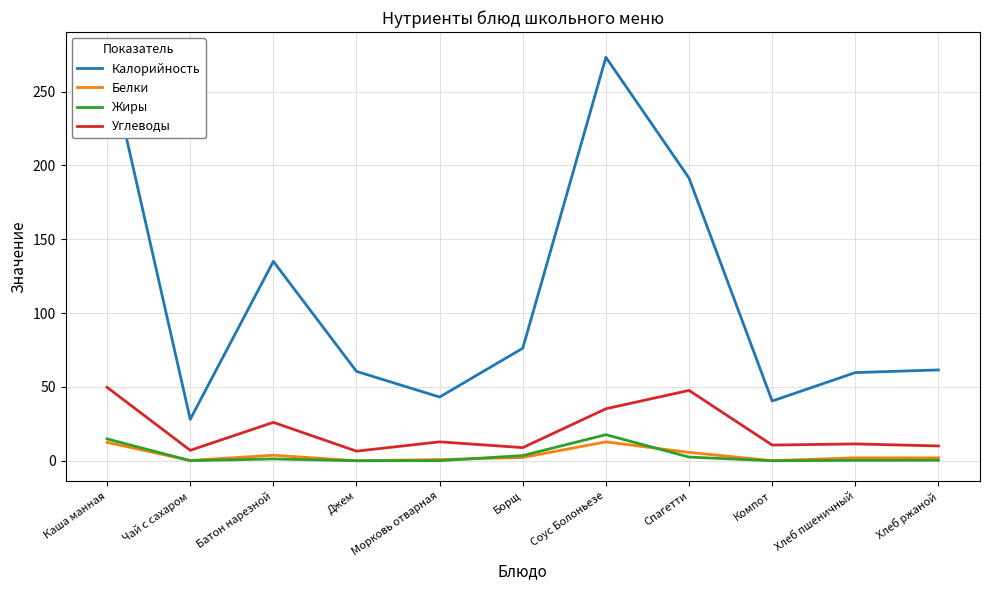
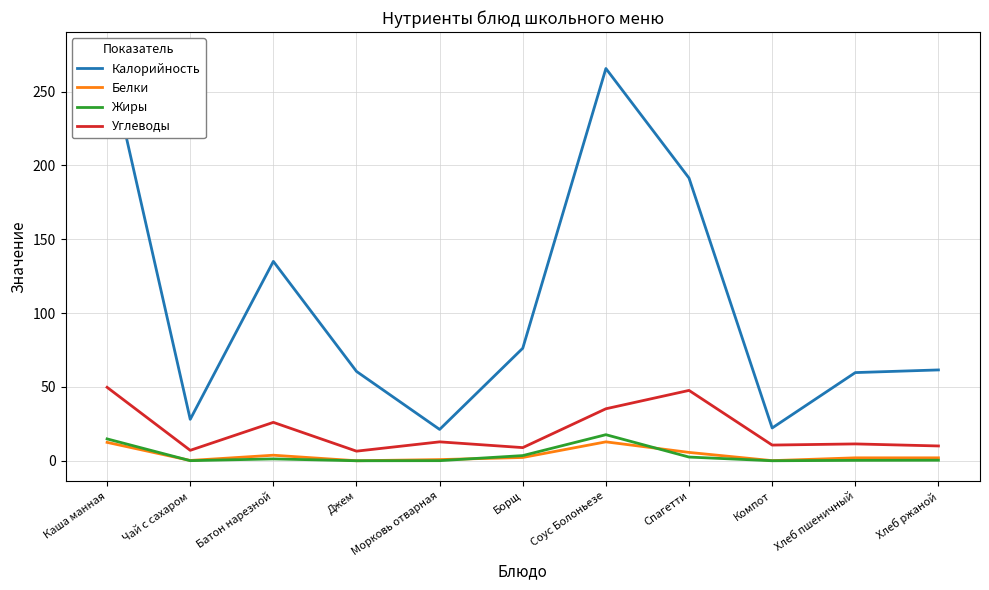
  {
    "Калорийность": {
      "Чай с сахаром": 28,
      "Батон нарезной": 135,
      "Джем": 61,
-     "Морковь отварная": 43,
+     "Морковь отварная": 21,
      "Борщ": 76,
-     "Соус Болоньезе": 273,
+     "Соус Болоньезе": 266,
      "Спагетти": 191,
-     "Компот": 40,
+     "Компот": 22,
      "Хлеб пшеничный": 60,
      "Хлеб ржаной": 62
    },
    "Белки": {
      "Каша манная": 12,
      "Батон нарезной": 4,
      "Соус Болоньезе": 13,
      "Спагетти": 6,
      "Хлеб пшеничный": 2
    },
    "Жиры": {
      "Каша манная": 15,
      "Батон нарезной": 1,
      "Соус Болоньезе": 18,
      "Спагетти": 3,
      "Хлеб пшеничный": 0
    },
    "Углеводы": {
      "Каша манная": 50,
      "Чай с сахаром": 7,
      "Батон нарезной": 26,
      "Джем": 7,
      "Морковь отварная": 13,
      "Борщ": 9,
      "Соус Болоньезе": 35,
      "Спагетти": 48,
      "Компот": 11,
      "Хлеб пшеничный": 11,
      "Хлеб ржаной": 10
    }
  }
